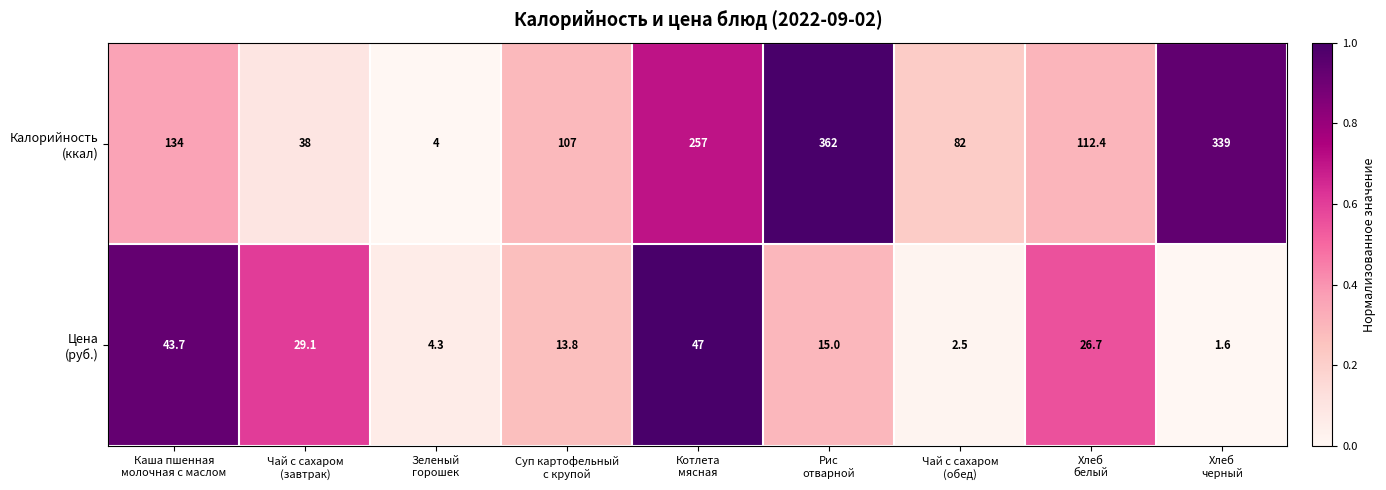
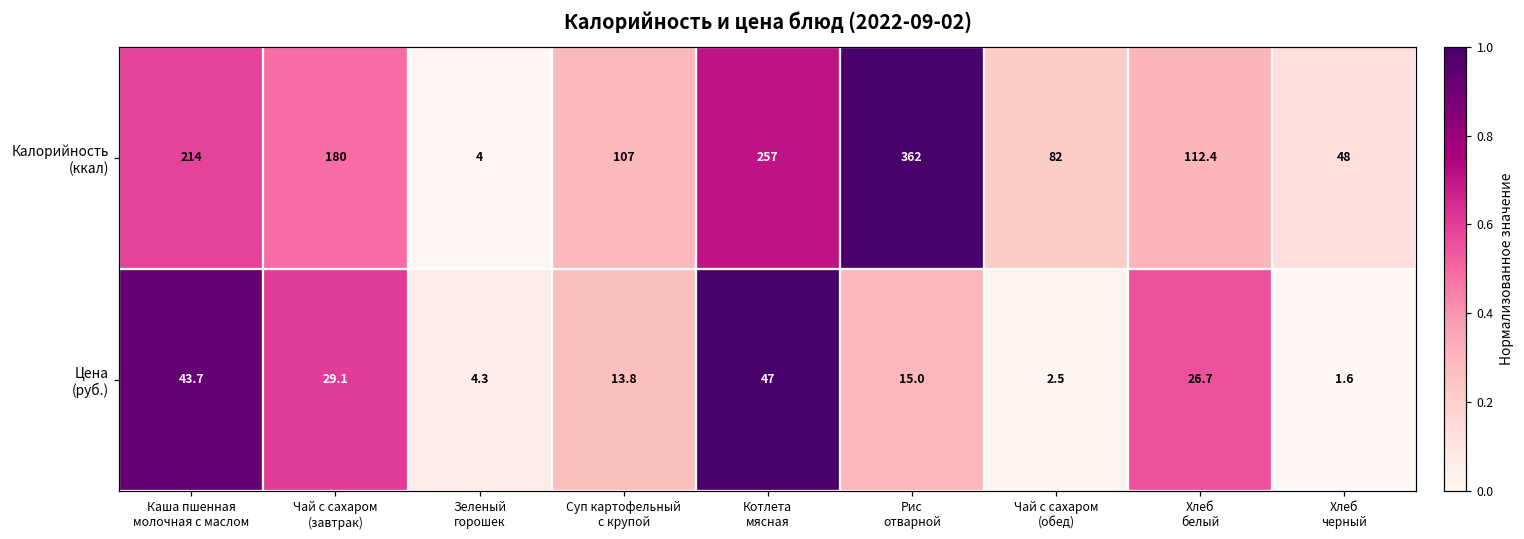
  {
    "Калорийность (ккал)": {
-     "Каша пшенная молочная с маслом": 134,
-     "Чай с сахаром (завтрак)": 38,
+     "Каша пшенная молочная с маслом": 214,
+     "Чай с сахаром (завтрак)": 180,
      "Зеленый горошек": 4,
      "Суп картофельный с крупой": 107,
      "Котлета мясная": 257,
      "Рис отварной": 362,
      "Чай с сахаром (обед)": 82,
      "Хлеб белый": 112.4,
-     "Хлеб черный": 339
+     "Хлеб черный": 48
    },
    "Цена (руб.)": {
      "Каша пшенная молочная с маслом": 43.7,
      "Чай с сахаром (завтрак)": 29.1,
      "Зеленый горошек": 4.3,
      "Суп картофельный с крупой": 13.8,
      "Котлета мясная": 47,
      "Рис отварной": 15.0,
      "Чай с сахаром (обед)": 2.5,
      "Хлеб белый": 26.7,
      "Хлеб черный": 1.6
    }
  }
